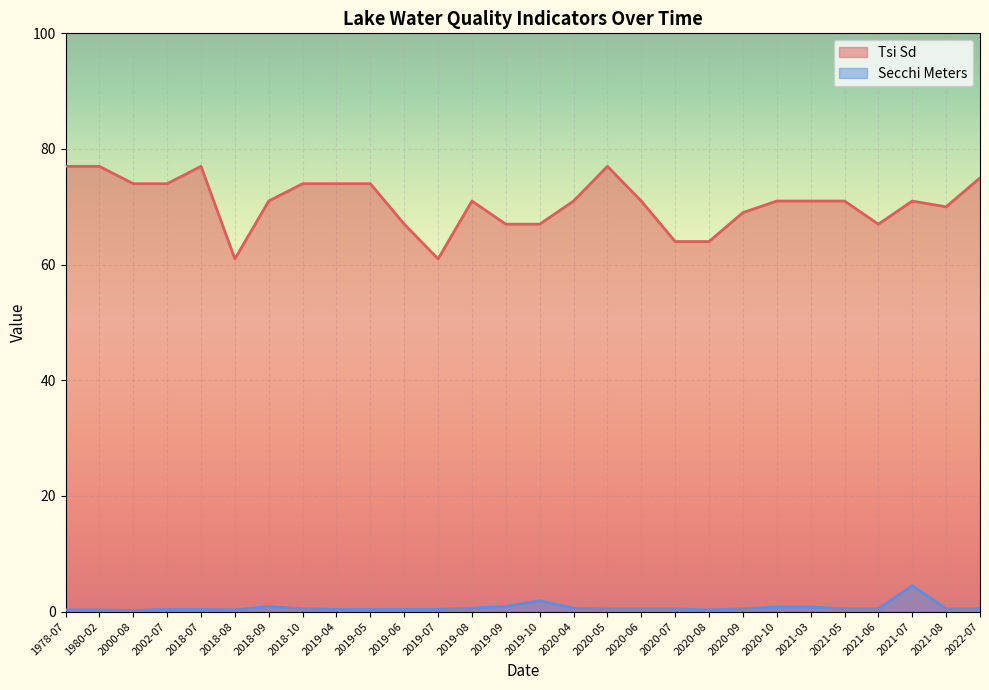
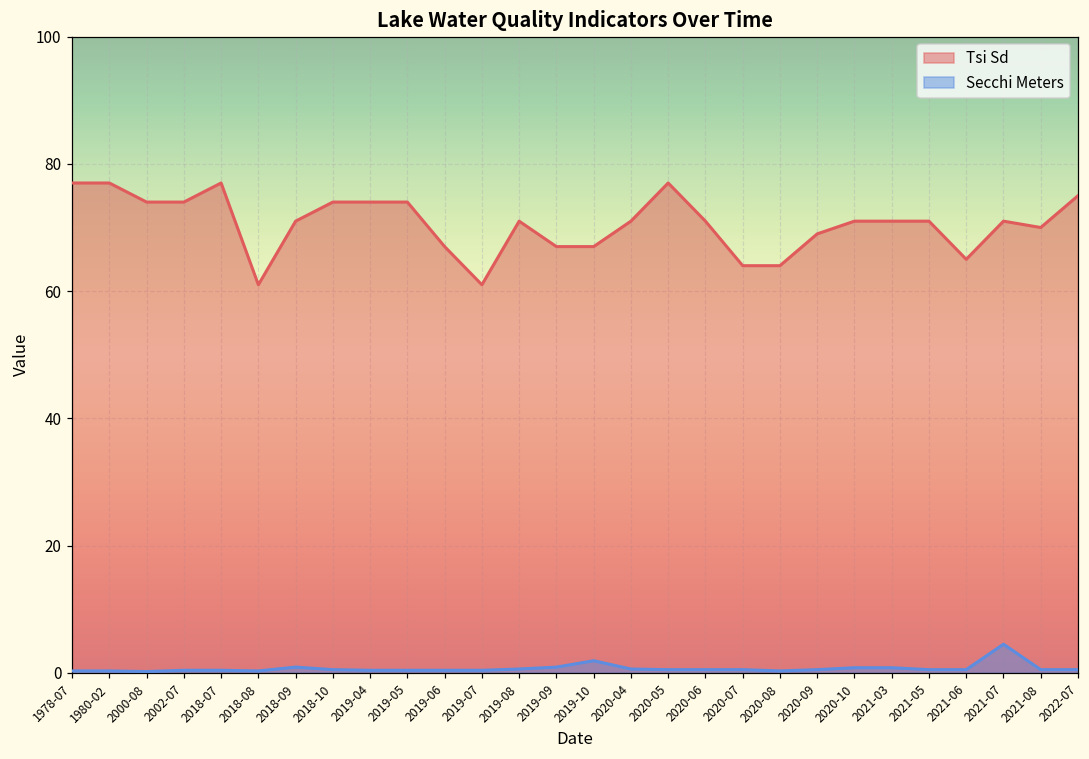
  {
    "Tsi Sd": {
      "1978-07": 77,
      "1980-02": 77,
      "2000-08": 74,
      "2002-07": 74,
      "2018-07": 77,
      "2018-08": 61,
      "2018-09": 71,
      "2018-10": 74,
      "2019-04": 74,
      "2019-05": 74,
      "2019-06": 67,
      "2019-07": 61,
      "2019-08": 71,
      "2019-09": 67,
      "2019-10": 67,
      "2020-04": 71,
      "2020-05": 77,
      "2020-06": 71,
      "2020-07": 64,
      "2020-08": 64,
      "2020-09": 69,
      "2020-10": 71,
      "2021-03": 71,
      "2021-05": 71,
-     "2021-06": 67,
+     "2021-06": 65,
      "2021-07": 71,
      "2021-08": 70,
      "2022-07": 75
    },
    "Secchi Meters": {
      "1978-07": 0,
      "1980-02": 0,
      "2000-08": 0,
      "2002-07": 0,
      "2018-07": 0,
      "2018-08": 0,
      "2018-09": 1,
      "2018-10": 1,
      "2019-04": 0,
      "2019-05": 0,
      "2019-06": 0,
      "2019-07": 0,
      "2019-08": 1,
      "2019-09": 1,
      "2019-10": 2,
      "2020-04": 1,
      "2020-05": 1,
      "2020-06": 1,
      "2020-07": 1,
      "2020-08": 0,
      "2020-09": 1,
      "2020-10": 1,
      "2021-03": 1,
      "2021-05": 1,
      "2021-06": 1,
      "2021-07": 5,
      "2021-08": 1,
      "2022-07": 1
    }
  }
